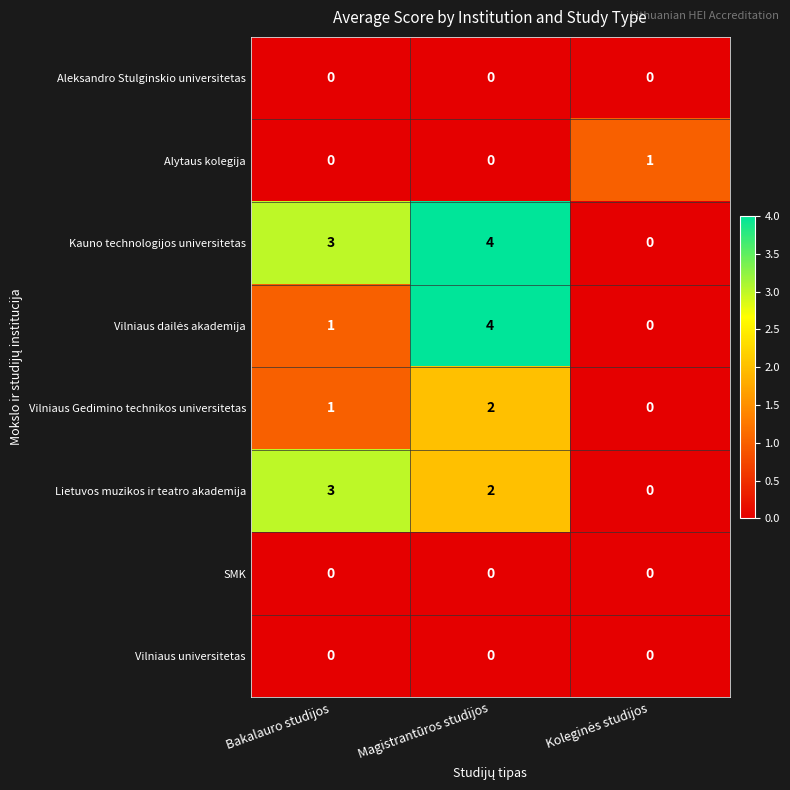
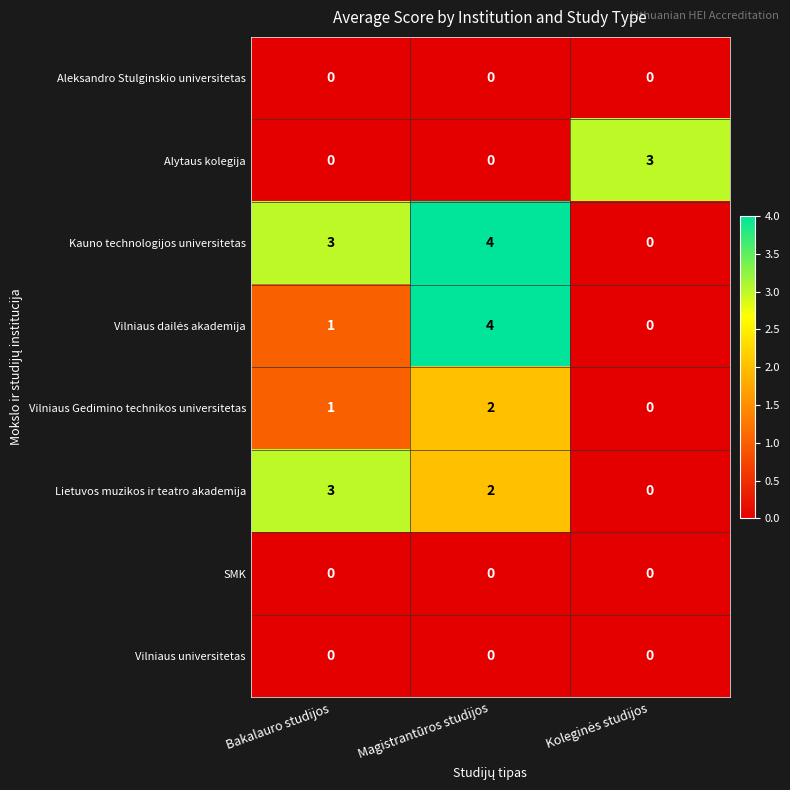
  {
    "Aleksandro Stulginskio universitetas": {
      "Bakalauro studijos": 0,
      "Magistrantūros studijos": 0,
      "Koleginės studijos": 0
    },
    "Alytaus kolegija": {
      "Bakalauro studijos": 0,
      "Magistrantūros studijos": 0,
-     "Koleginės studijos": 1
+     "Koleginės studijos": 3
    },
    "Kauno technologijos universitetas": {
      "Bakalauro studijos": 3,
      "Magistrantūros studijos": 4,
      "Koleginės studijos": 0
    },
    "Vilniaus dailės akademija": {
      "Bakalauro studijos": 1,
      "Magistrantūros studijos": 4,
      "Koleginės studijos": 0
    },
    "Vilniaus Gedimino technikos universitetas": {
      "Bakalauro studijos": 1,
      "Magistrantūros studijos": 2,
      "Koleginės studijos": 0
    },
    "Lietuvos muzikos ir teatro akademija": {
      "Bakalauro studijos": 3,
      "Magistrantūros studijos": 2,
      "Koleginės studijos": 0
    },
    "SMK": {
      "Bakalauro studijos": 0,
      "Magistrantūros studijos": 0,
      "Koleginės studijos": 0
    },
    "Vilniaus universitetas": {
      "Bakalauro studijos": 0,
      "Magistrantūros studijos": 0,
      "Koleginės studijos": 0
    }
  }
